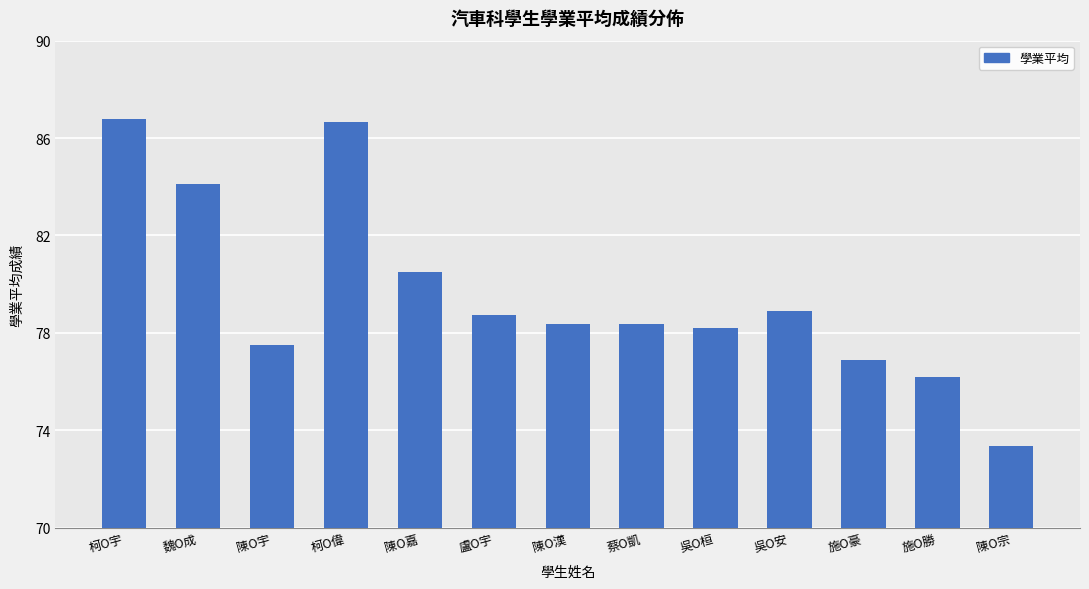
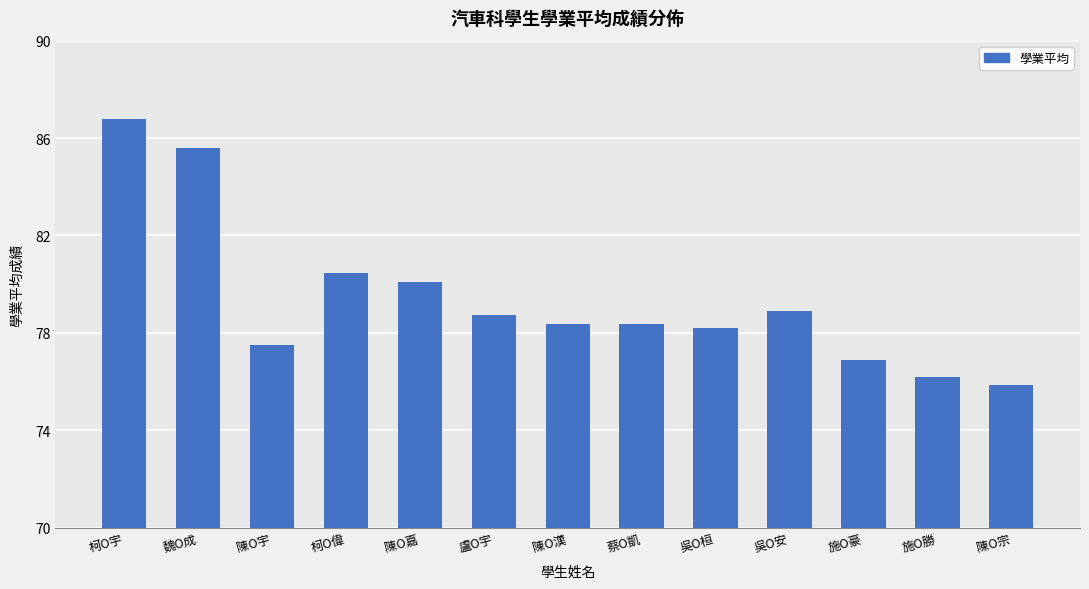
  {
    "柯O宇": 86.8,
-   "魏O成": 84.1,
+   "魏O成": 85.6,
    "陳O宇": 77.5,
-   "柯O偉": 86.7,
-   "陳O嘉": 80.5,
+   "柯O偉": 80.4,
+   "陳O嘉": 80.1,
    "盧O宇": 78.7,
    "陳O漢": 78.4,
    "蔡O凱": 78.4,
    "吳O桓": 78.2,
    "吳O安": 78.9,
    "施O豪": 76.9,
    "施O勝": 76.2,
-   "陳O宗": 73.4
+   "陳O宗": 75.9
  }
